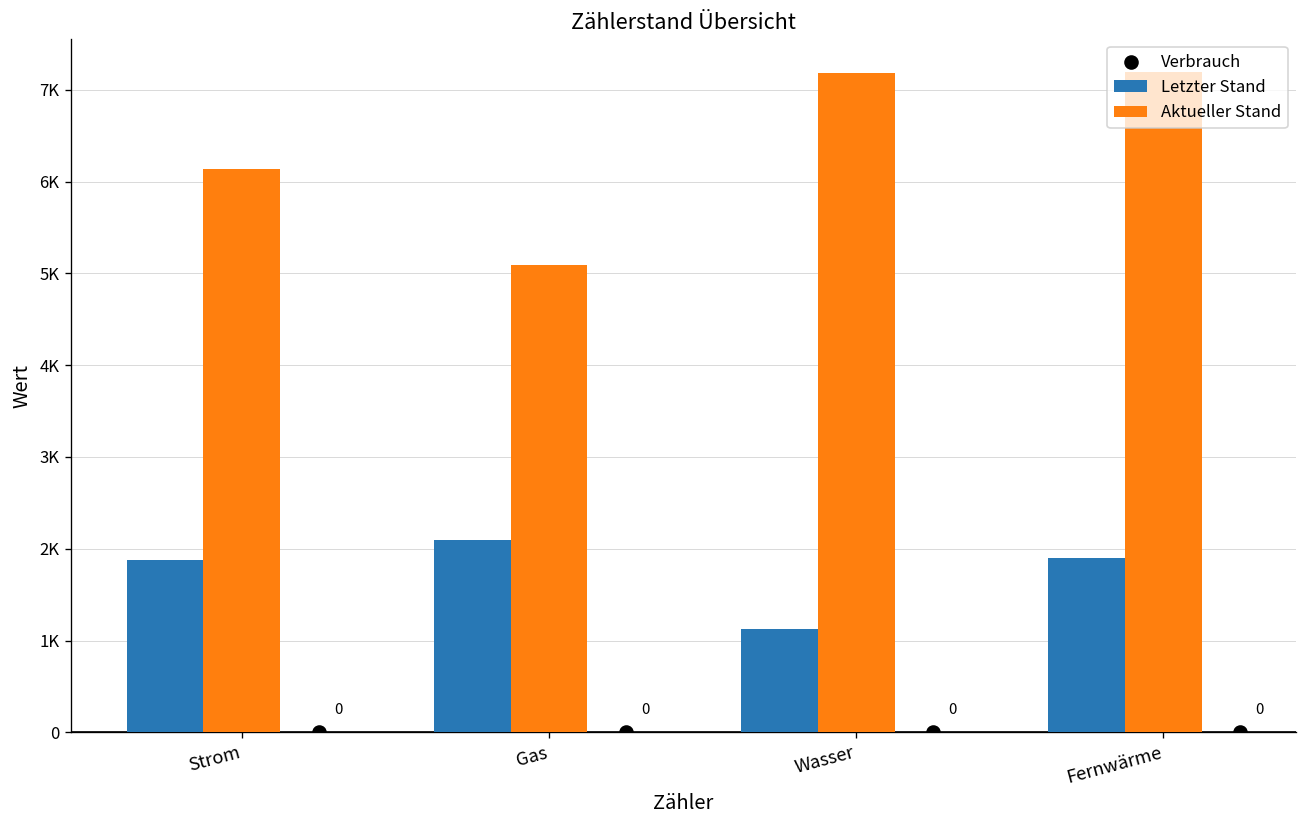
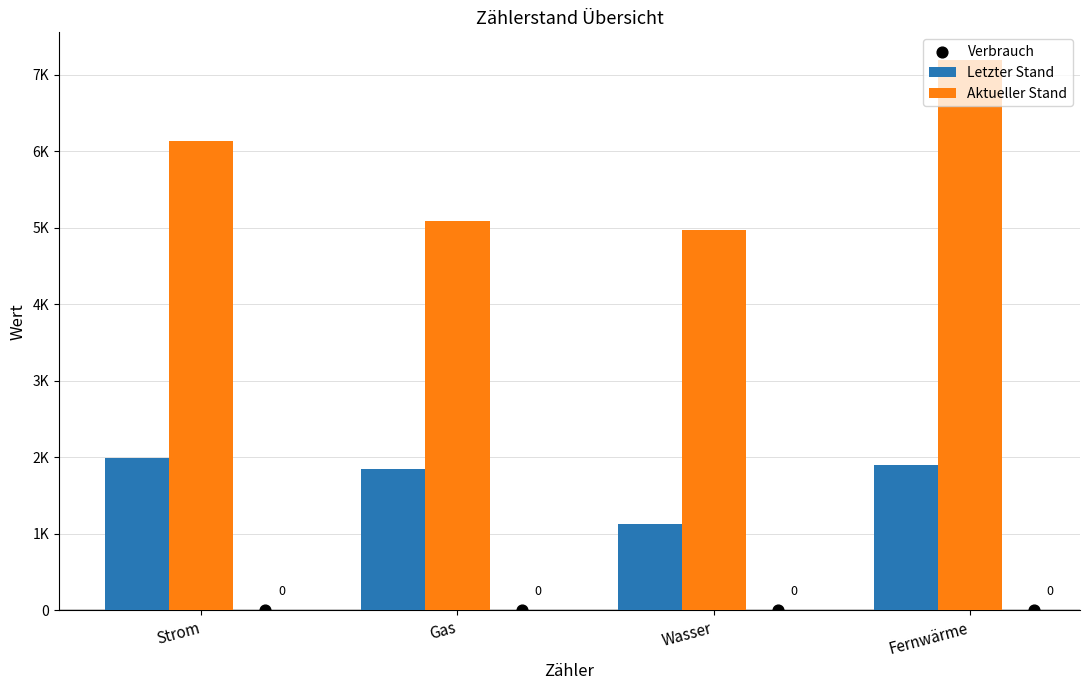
  {
    "Letzter Stand": {
-     "Strom": 1900,
-     "Gas": 2100,
+     "Strom": 2000,
+     "Gas": 1800,
      "Wasser": 1100,
      "Fernwärme": 1900
    },
    "Aktueller Stand": {
      "Strom": 6100,
      "Gas": 5100,
-     "Wasser": 7200
+     "Wasser": 5000
    }
  }
